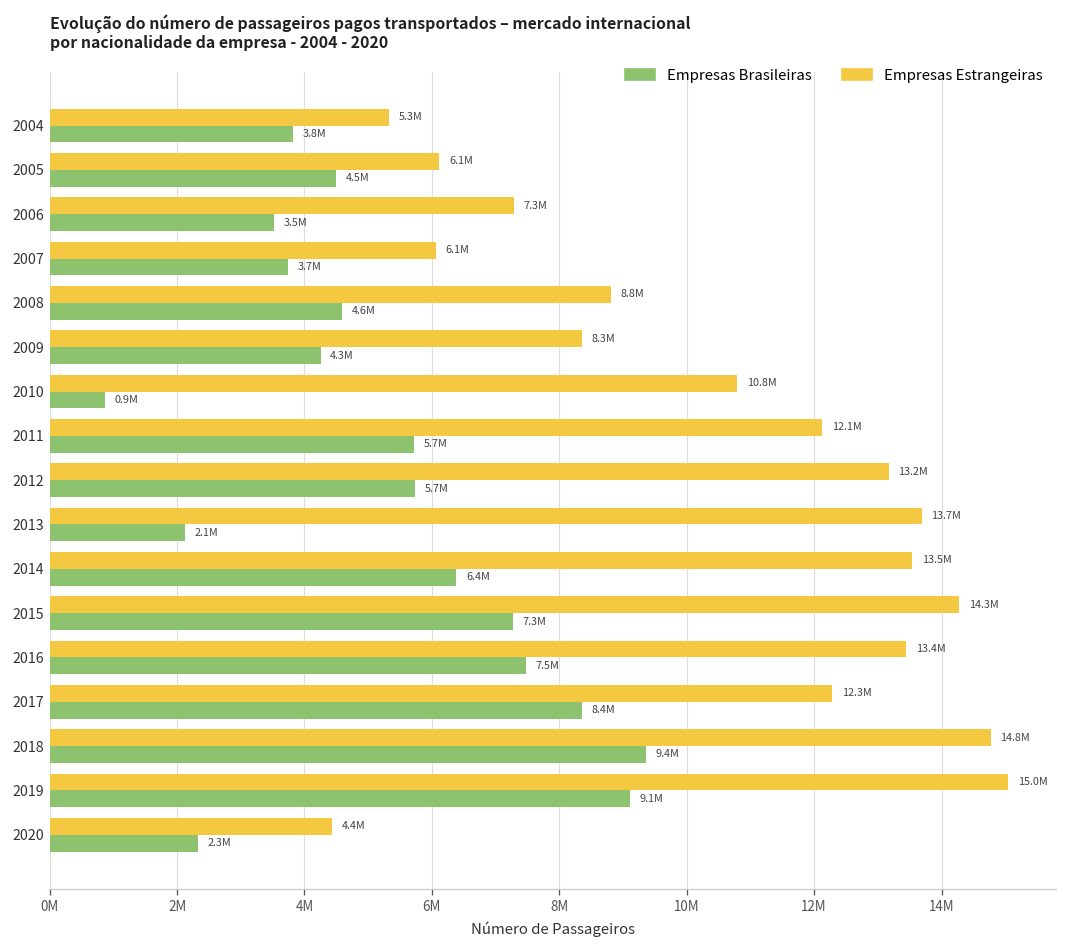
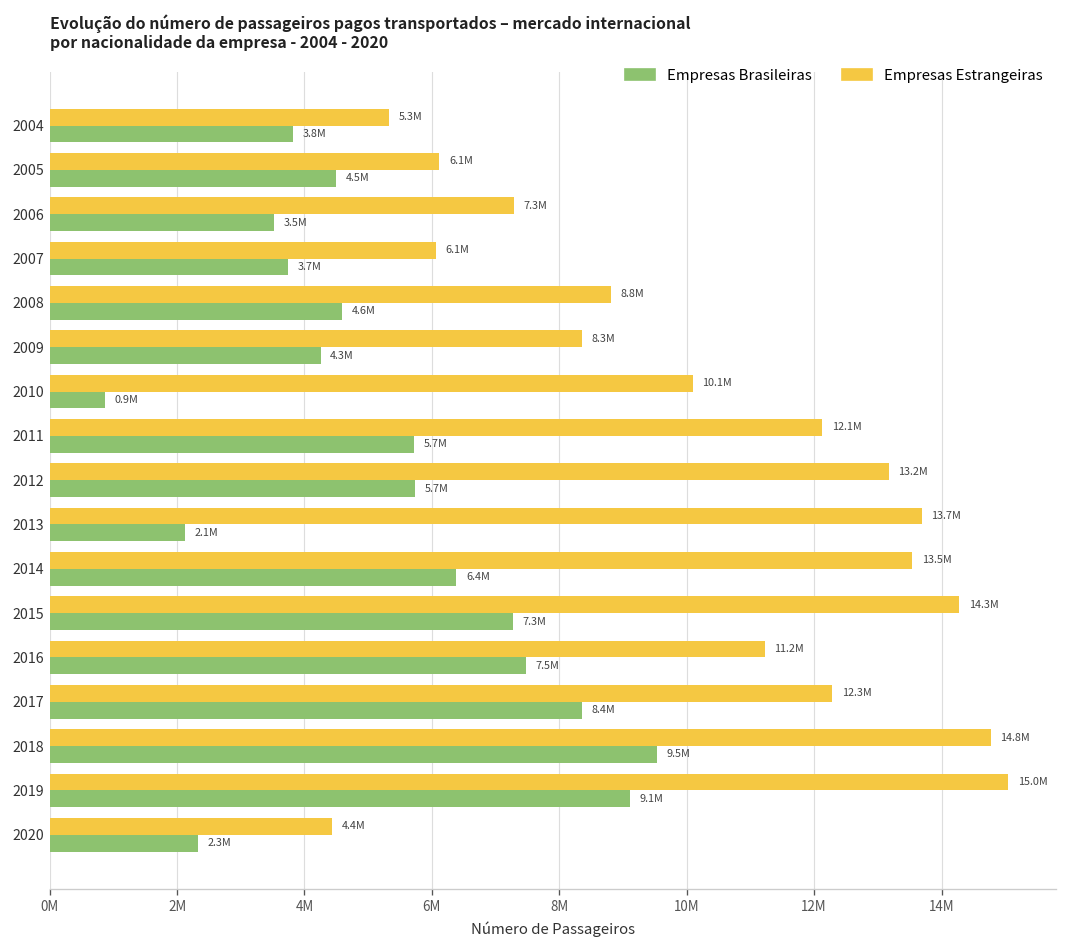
  {
    "Empresas Brasileiras": {
      "2004": "3.8M",
      "2005": "4.5M",
      "2006": "3.5M",
      "2007": "3.7M",
      "2008": "4.6M",
      "2009": "4.3M",
      "2010": "0.9M",
      "2011": "5.7M",
      "2012": "5.7M",
      "2013": "2.1M",
      "2014": "6.4M",
      "2015": "7.3M",
      "2016": "7.5M",
      "2017": "8.4M",
-     "2018": "9.4M",
+     "2018": "9.5M",
      "2019": "9.1M",
      "2020": "2.3M"
    },
    "Empresas Estrangeiras": {
      "2004": "5.3M",
      "2005": "6.1M",
      "2006": "7.3M",
      "2007": "6.1M",
      "2008": "8.8M",
      "2009": "8.3M",
-     "2010": "10.8M",
+     "2010": "10.1M",
      "2011": "12.1M",
      "2012": "13.2M",
      "2013": "13.7M",
      "2014": "13.5M",
      "2015": "14.3M",
-     "2016": "13.4M",
+     "2016": "11.2M",
      "2017": "12.3M",
      "2018": "14.8M",
      "2019": "15.0M",
      "2020": "4.4M"
    }
  }
